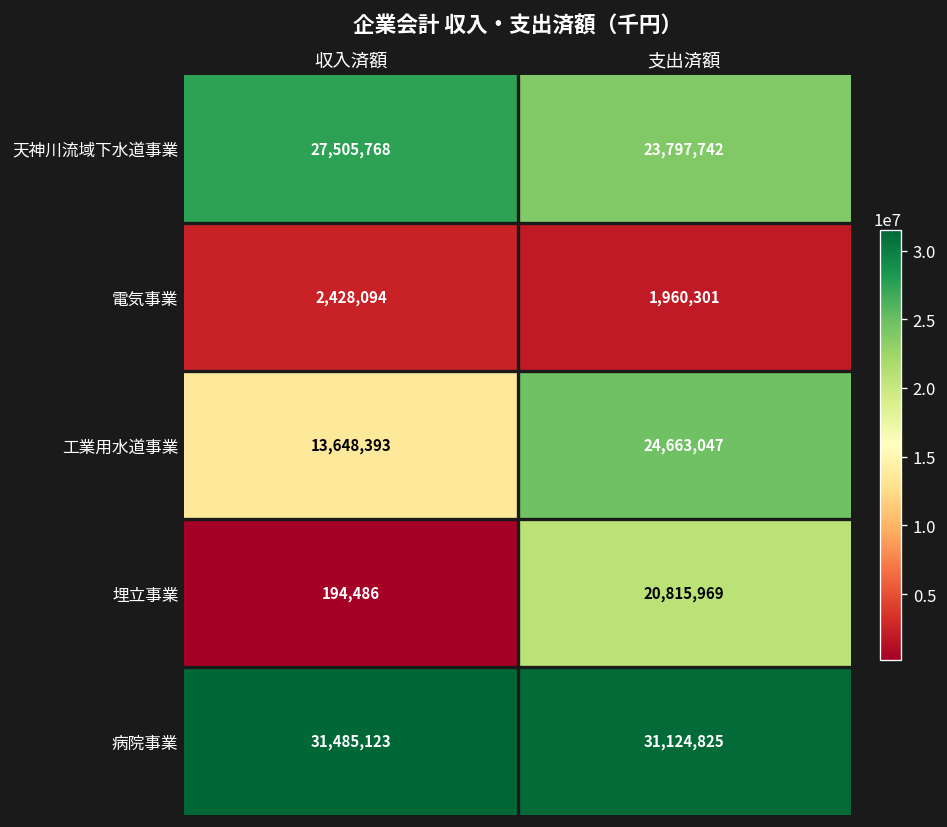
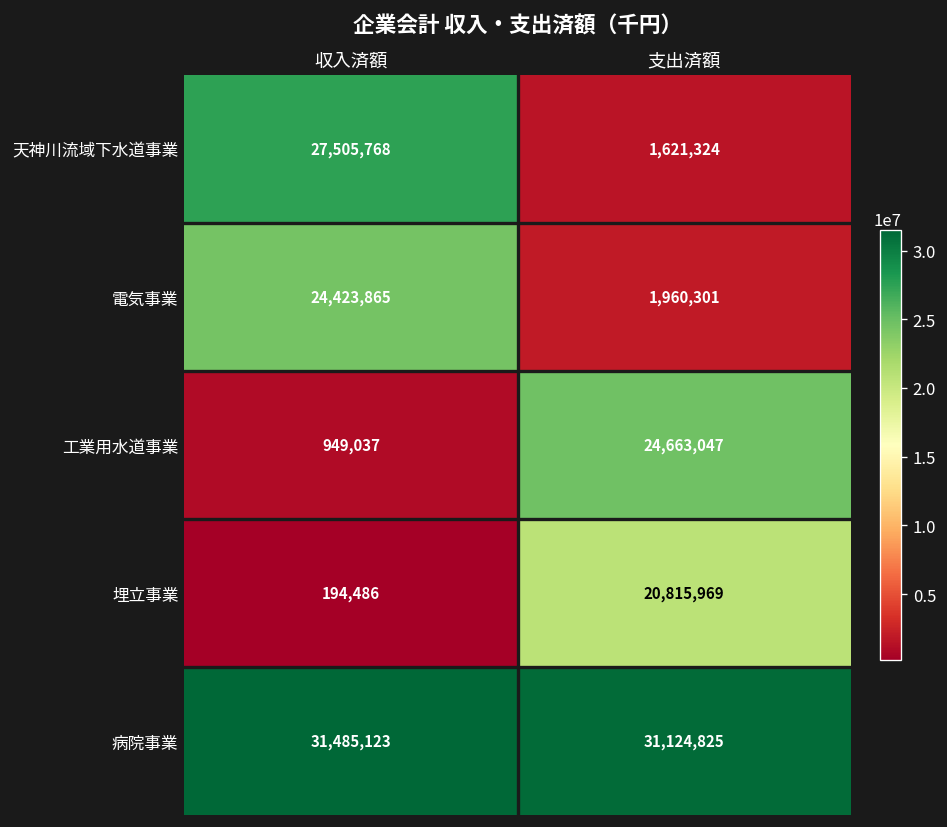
  {
    "天神川流域下水道事業": {
      "収入済額": "27,505,768",
-     "支出済額": "23,797,742"
+     "支出済額": "1,621,324"
    },
    "電気事業": {
-     "収入済額": "2,428,094",
+     "収入済額": "24,423,865",
      "支出済額": "1,960,301"
    },
    "工業用水道事業": {
-     "収入済額": "13,648,393",
+     "収入済額": "949,037",
      "支出済額": "24,663,047"
    },
    "埋立事業": {
      "収入済額": "194,486",
      "支出済額": "20,815,969"
    },
    "病院事業": {
      "収入済額": "31,485,123",
      "支出済額": "31,124,825"
    }
  }
